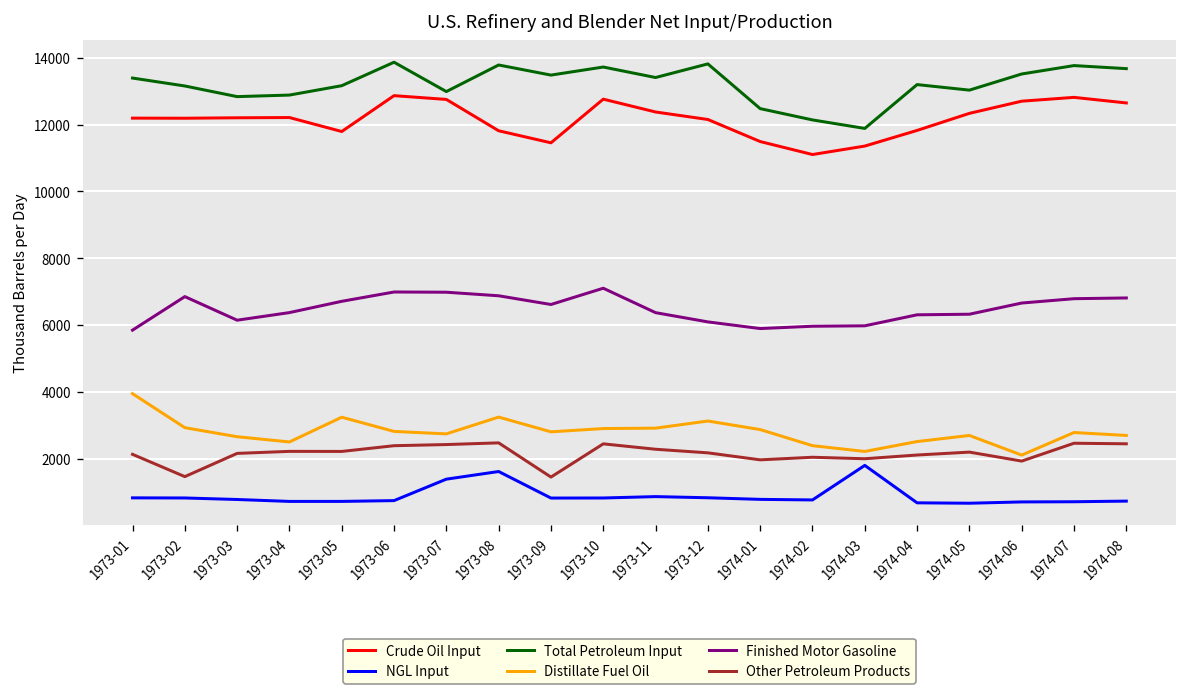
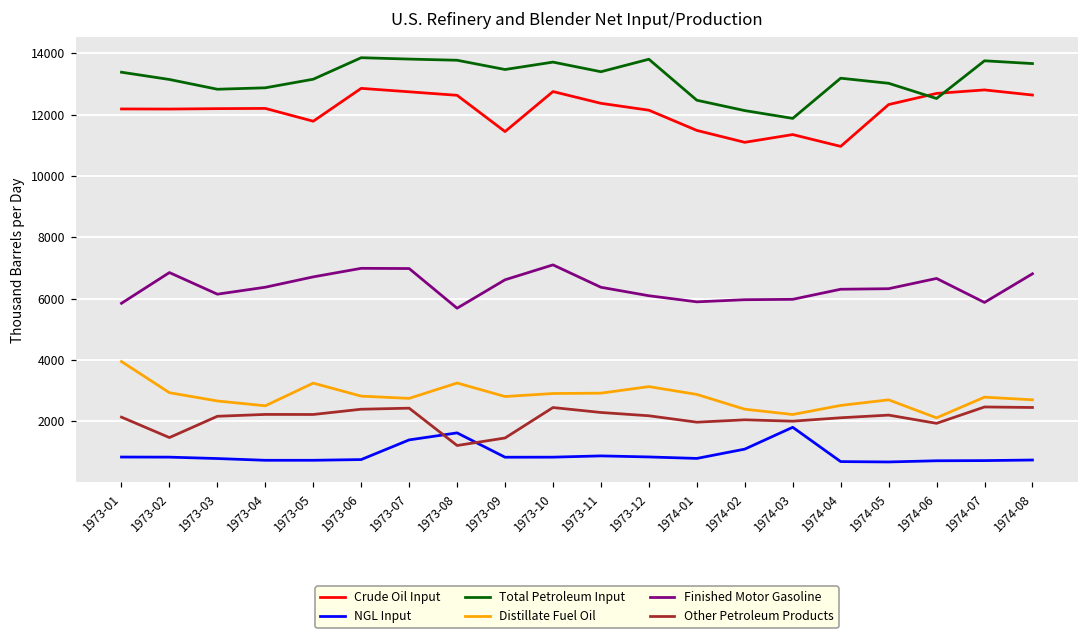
  {
    "Crude Oil Input": {
      "1973-01": 12200,
      "1973-02": 12200,
      "1973-03": 12200,
      "1973-04": 12200,
      "1973-05": 11800,
      "1973-06": 12900,
      "1973-07": 12700,
-     "1973-08": 11800,
+     "1973-08": 12600,
      "1973-09": 11500,
      "1973-10": 12800,
      "1973-11": 12400,
      "1973-12": 12100,
      "1974-01": 11500,
      "1974-02": 11100,
      "1974-03": 11400,
-     "1974-04": 11800,
+     "1974-04": 11000,
      "1974-05": 12300,
      "1974-06": 12700,
      "1974-07": 12800,
      "1974-08": 12600
    },
    "NGL Input": {
      "1973-01": 800,
      "1973-02": 800,
      "1973-03": 800,
      "1973-04": 700,
      "1973-05": 700,
      "1973-06": 800,
      "1973-07": 1400,
      "1973-08": 1600,
      "1973-09": 800,
      "1973-10": 800,
      "1973-11": 900,
      "1973-12": 800,
      "1974-01": 800,
-     "1974-02": 800,
+     "1974-02": 1100,
      "1974-03": 1800,
      "1974-04": 700,
      "1974-05": 700,
      "1974-06": 700,
      "1974-07": 700,
      "1974-08": 700
    },
    "Total Petroleum Input": {
      "1973-01": 13400,
      "1973-02": 13200,
      "1973-03": 12800,
      "1973-04": 12900,
      "1973-05": 13200,
      "1973-06": 13900,
-     "1973-07": 13000,
+     "1973-07": 13800,
      "1973-08": 13800,
      "1973-09": 13500,
      "1973-10": 13700,
      "1973-11": 13400,
      "1973-12": 13800,
      "1974-01": 12500,
      "1974-02": 12100,
      "1974-03": 11900,
      "1974-04": 13200,
      "1974-05": 13000,
-     "1974-06": 13500,
+     "1974-06": 12500,
      "1974-07": 13800,
      "1974-08": 13700
    },
    "Distillate Fuel Oil": {
      "1973-01": 4000,
      "1973-02": 2900,
      "1973-03": 2700,
      "1973-04": 2500,
      "1973-05": 3200,
      "1973-06": 2800,
      "1973-07": 2800,
      "1973-08": 3300,
      "1973-09": 2800,
      "1973-10": 2900,
      "1973-11": 2900,
      "1973-12": 3100,
      "1974-01": 2900,
      "1974-02": 2400,
      "1974-03": 2200,
      "1974-04": 2500,
      "1974-05": 2700,
      "1974-06": 2100,
      "1974-07": 2800,
      "1974-08": 2700
    },
    "Finished Motor Gasoline": {
      "1973-01": 5900,
      "1973-02": 6900,
      "1973-03": 6100,
      "1973-04": 6400,
      "1973-05": 6700,
      "1973-06": 7000,
      "1973-07": 7000,
-     "1973-08": 6900,
+     "1973-08": 5700,
      "1973-09": 6600,
      "1973-10": 7100,
      "1973-11": 6400,
      "1973-12": 6100,
      "1974-01": 5900,
      "1974-02": 6000,
      "1974-03": 6000,
      "1974-04": 6300,
      "1974-05": 6300,
      "1974-06": 6700,
-     "1974-07": 6800,
+     "1974-07": 5900,
      "1974-08": 6800
    },
    "Other Petroleum Products": {
      "1973-01": 2100,
      "1973-02": 1500,
      "1973-03": 2200,
      "1973-04": 2200,
      "1973-05": 2200,
      "1973-06": 2400,
      "1973-07": 2400,
-     "1973-08": 2500,
+     "1973-08": 1200,
      "1973-09": 1500,
      "1973-10": 2500,
      "1973-11": 2300,
      "1973-12": 2200,
      "1974-01": 2000,
      "1974-02": 2100,
      "1974-03": 2000,
      "1974-04": 2100,
      "1974-05": 2200,
      "1974-06": 1900,
      "1974-07": 2500,
      "1974-08": 2500
    }
  }
